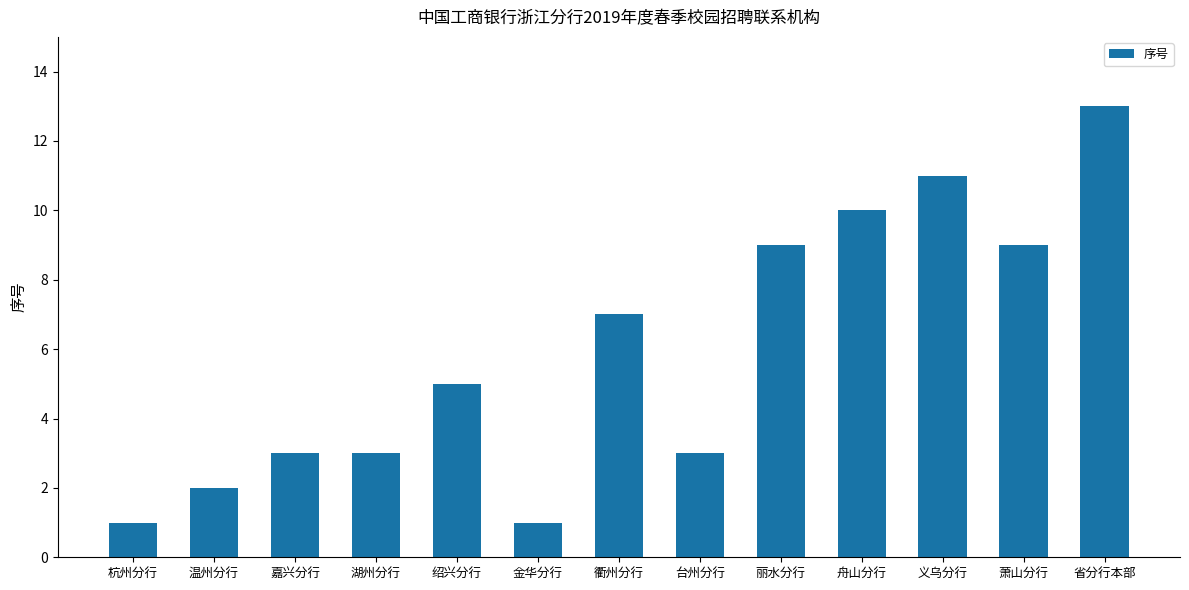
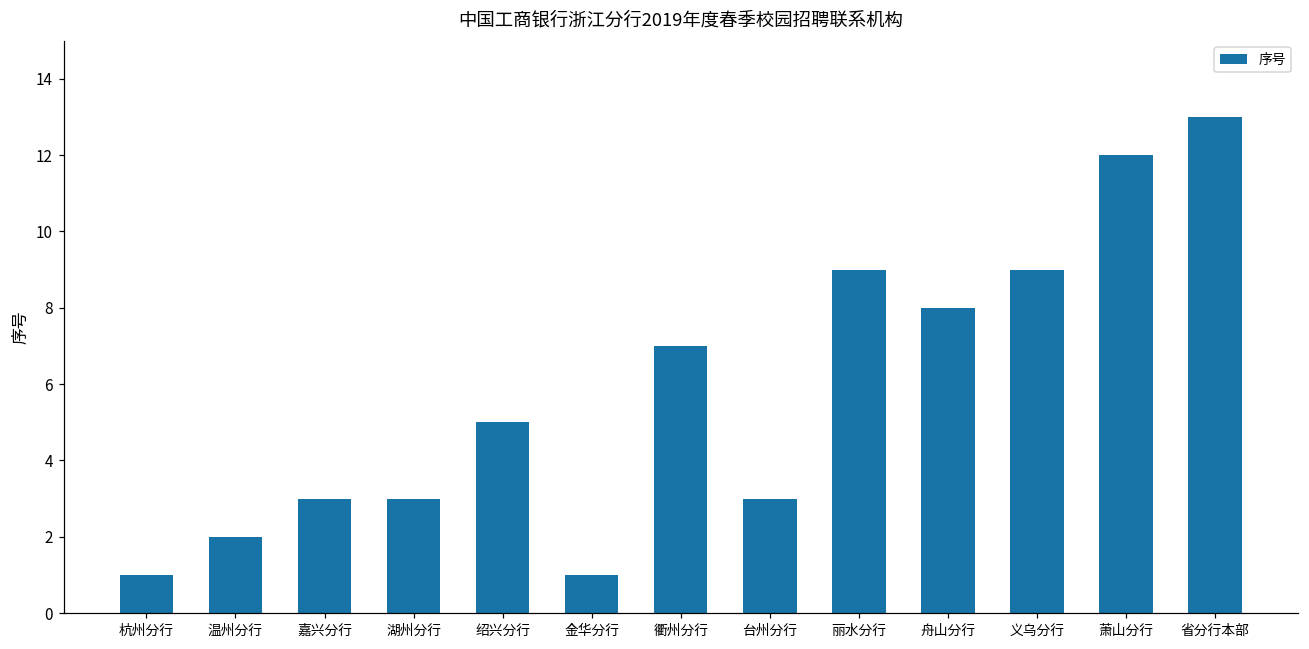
  {
    "杭州分行": 1,
    "温州分行": 2,
    "嘉兴分行": 3,
    "湖州分行": 3,
    "绍兴分行": 5,
    "金华分行": 1,
    "衢州分行": 7,
    "台州分行": 3,
    "丽水分行": 9,
-   "舟山分行": 10,
-   "义乌分行": 11,
-   "萧山分行": 9,
+   "舟山分行": 8,
+   "义乌分行": 9,
+   "萧山分行": 12,
    "省分行本部": 13
  }
